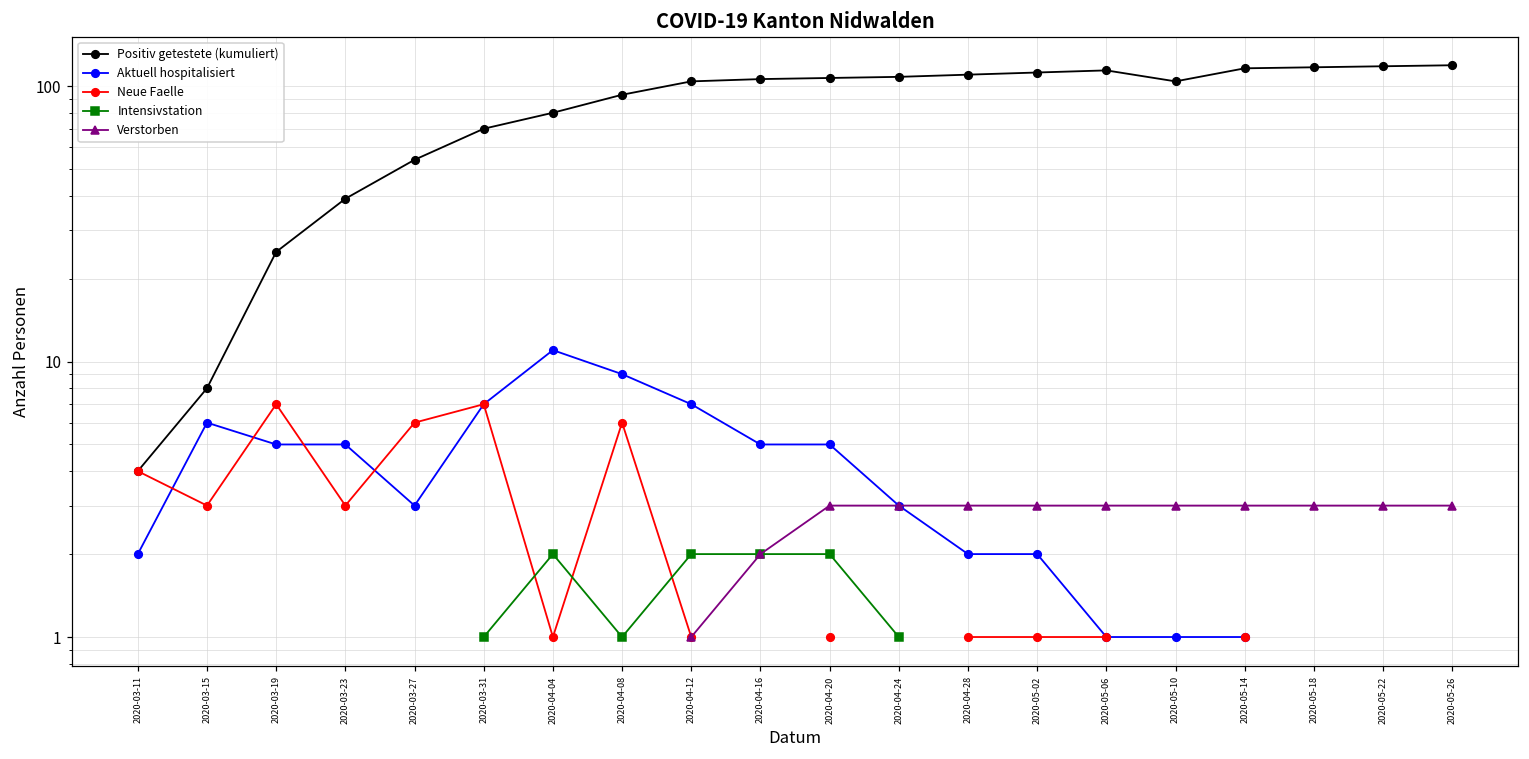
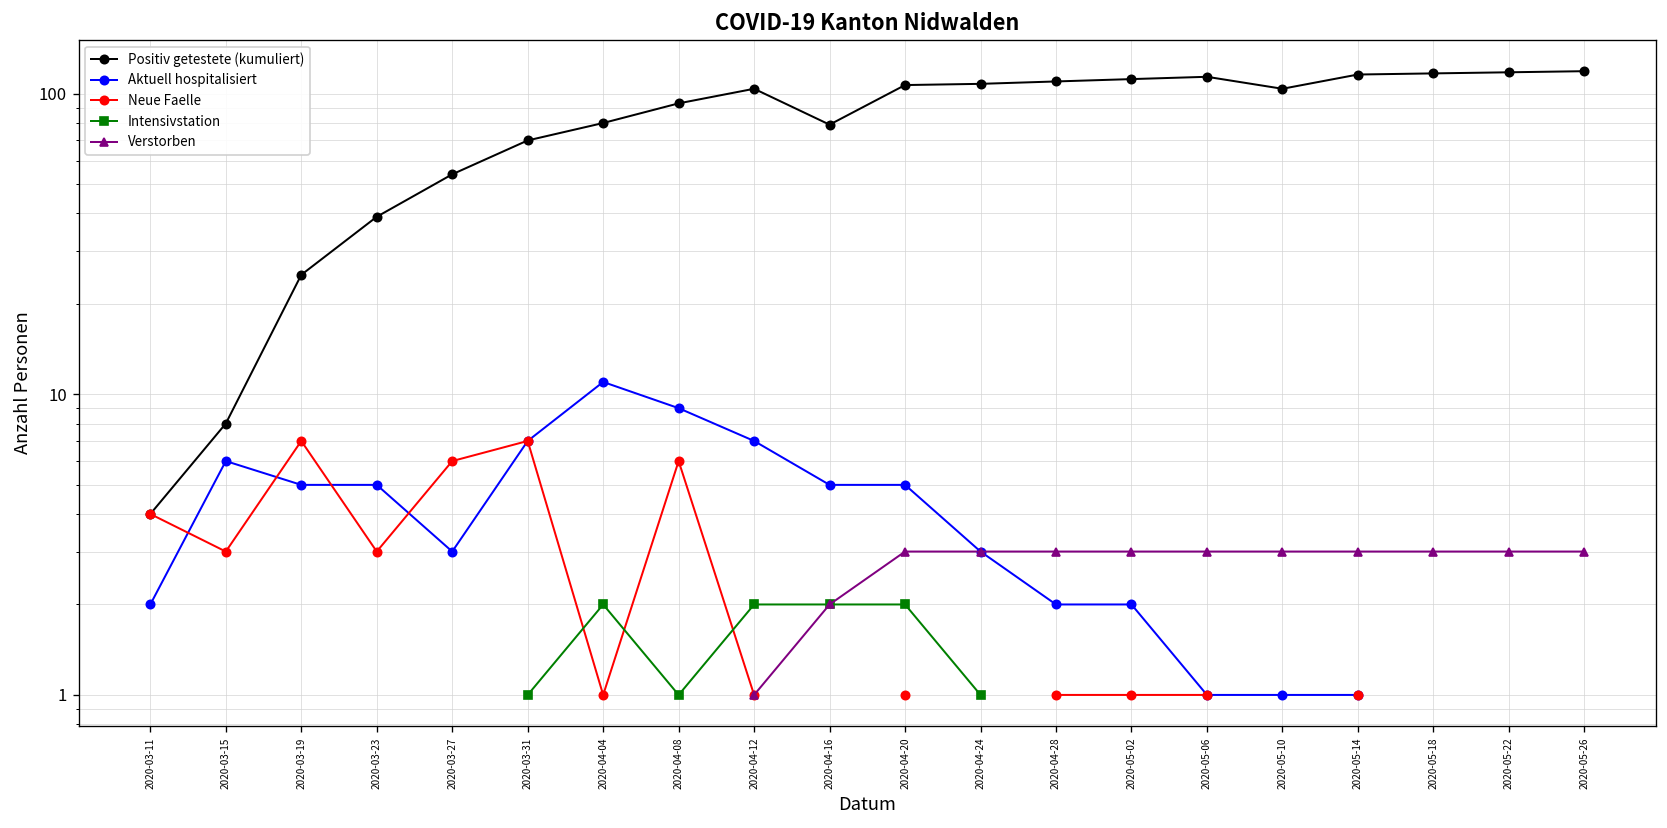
  {
    "Positiv getestete (kumuliert)": {
      "2020-03-15": 8,
      "2020-03-19": 25,
      "2020-03-23": 39,
      "2020-03-27": 54,
      "2020-03-31": 70,
      "2020-04-04": 80,
      "2020-04-08": 93,
      "2020-04-12": 104,
-     "2020-04-16": 106,
+     "2020-04-16": 79,
      "2020-04-20": 107,
      "2020-04-24": 108,
      "2020-04-28": 110,
      "2020-05-02": 110,
      "2020-05-06": 110,
      "2020-05-10": 104,
      "2020-05-14": 120,
      "2020-05-18": 120,
      "2020-05-22": 120,
      "2020-05-26": 120
    },
    "Aktuell hospitalisiert": {
      "2020-03-11": 2,
      "2020-03-15": 6,
      "2020-03-19": 5,
      "2020-03-23": 5,
      "2020-03-27": 3,
      "2020-04-04": 11,
      "2020-04-08": 9,
      "2020-04-12": 7,
      "2020-04-16": 5,
      "2020-04-20": 5,
      "2020-04-28": 2,
      "2020-05-02": 2,
      "2020-05-10": 1
    },
    "Neue Faelle": {
      "2020-03-15": 3,
      "2020-03-19": 7,
      "2020-03-23": 3,
      "2020-03-27": 6,
      "2020-04-04": 1,
      "2020-04-08": 6,
      "2020-04-20": 1,
      "2020-04-28": 1,
      "2020-05-02": 1
    },
    "Intensivstation": {
      "2020-03-31": 1,
      "2020-04-04": 2,
      "2020-04-08": 1,
      "2020-04-12": 2,
      "2020-04-20": 2,
      "2020-04-24": 1
    },
    "Verstorben": {
      "2020-04-20": 3,
      "2020-04-28": 3,
      "2020-05-02": 3,
      "2020-05-06": 3,
      "2020-05-10": 3,
      "2020-05-14": 3,
      "2020-05-18": 3,
      "2020-05-22": 3,
      "2020-05-26": 3
    }
  }
